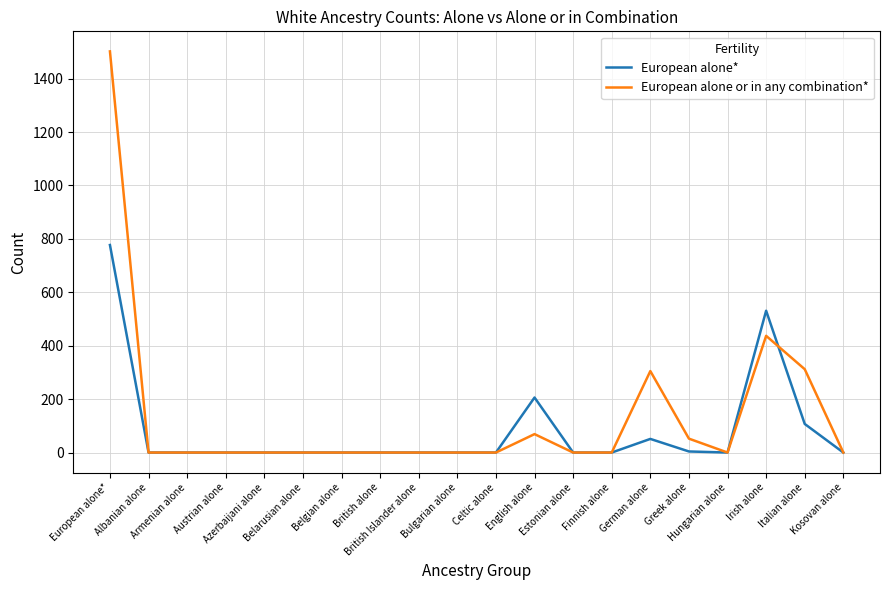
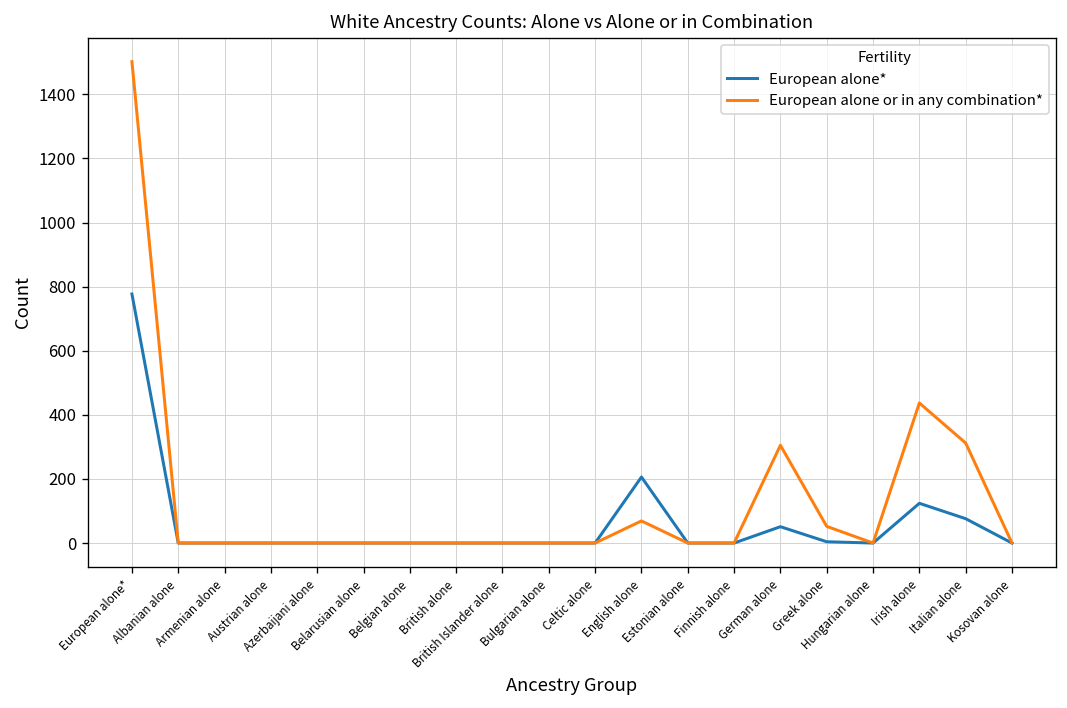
  {
    "European alone*": {
      "European alone*": 780,
      "English alone": 210,
      "German alone": 50,
      "Greek alone": 0,
-     "Irish alone": 530,
-     "Italian alone": 110
+     "Irish alone": 120,
+     "Italian alone": 80
    },
    "European alone or in any combination*": {
      "European alone*": 1500,
      "English alone": 70,
      "German alone": 310,
      "Greek alone": 50,
      "Irish alone": 440,
      "Italian alone": 310
    }
  }
